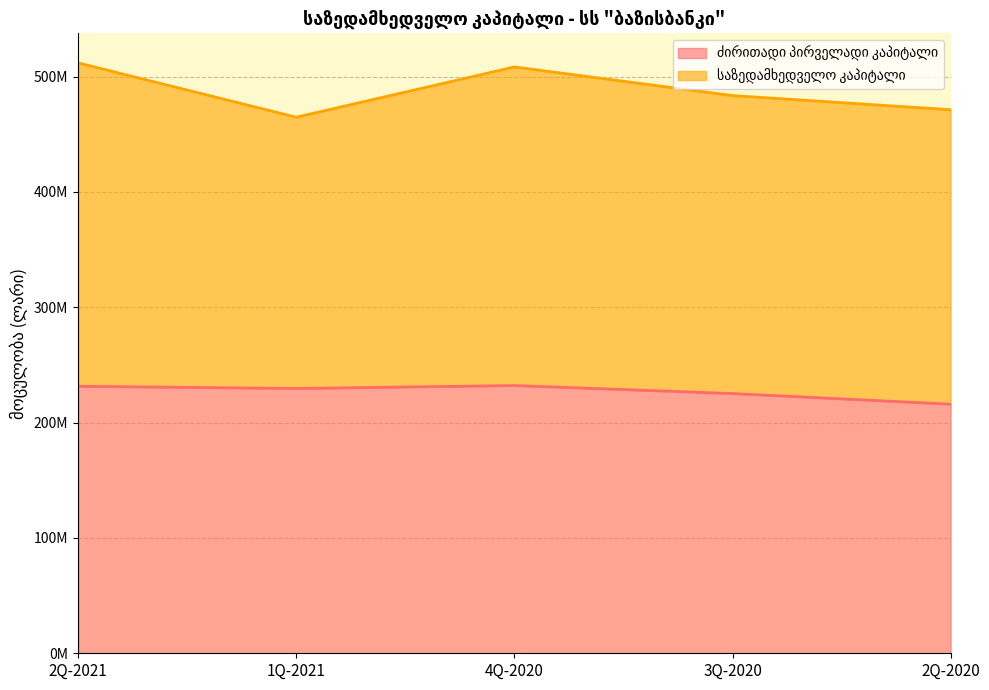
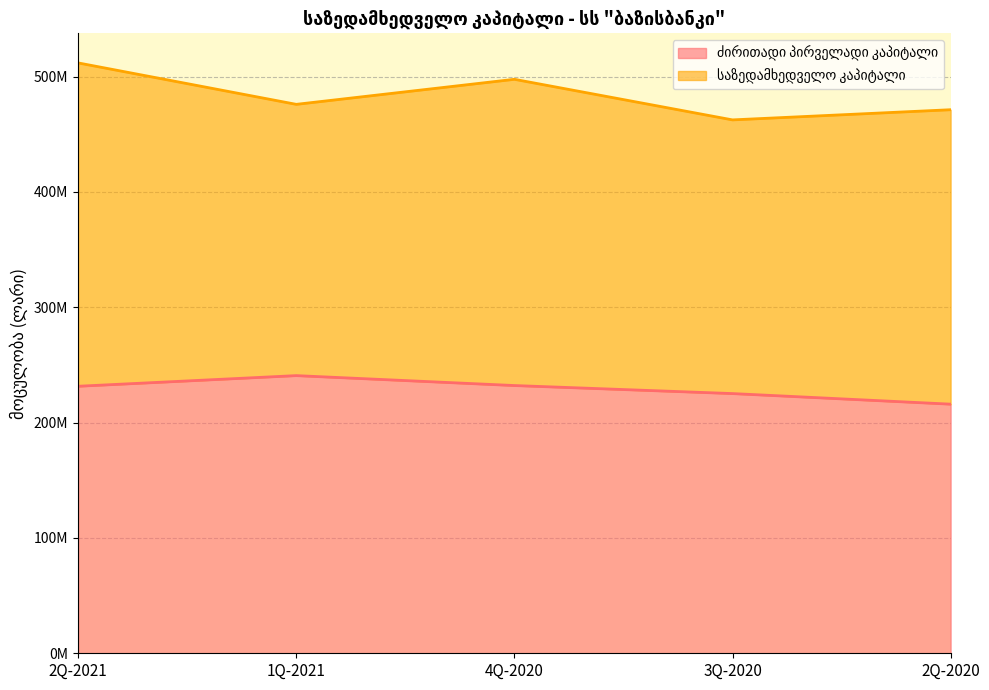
  {
    "ძირითადი პირველადი კაპიტალი": {
      "2Q-2021": 231000000,
-     "1Q-2021": 230000000,
+     "1Q-2021": 241000000,
      "4Q-2020": 232000000,
      "3Q-2020": 225000000,
      "2Q-2020": 216000000
    },
    "საზედამხედველო კაპიტალი": {
      "2Q-2021": 280000000,
      "1Q-2021": 235000000,
-     "4Q-2020": 276000000,
-     "3Q-2020": 258000000,
+     "4Q-2020": 265000000,
+     "3Q-2020": 237000000,
      "2Q-2020": 255000000
    }
  }
